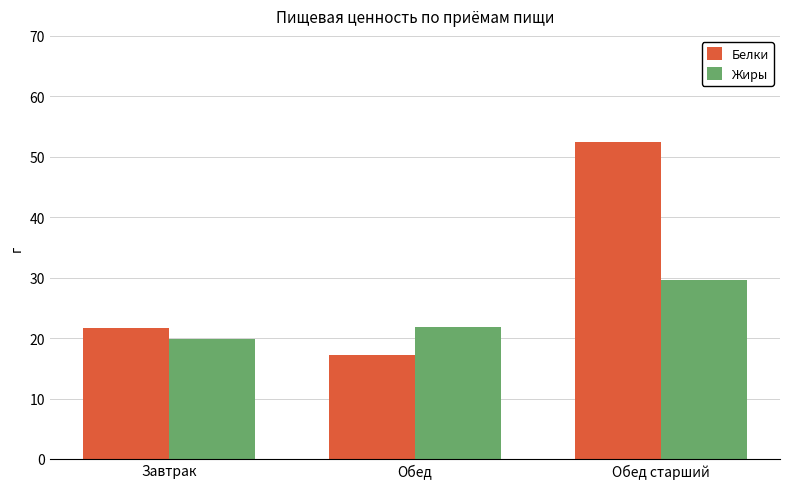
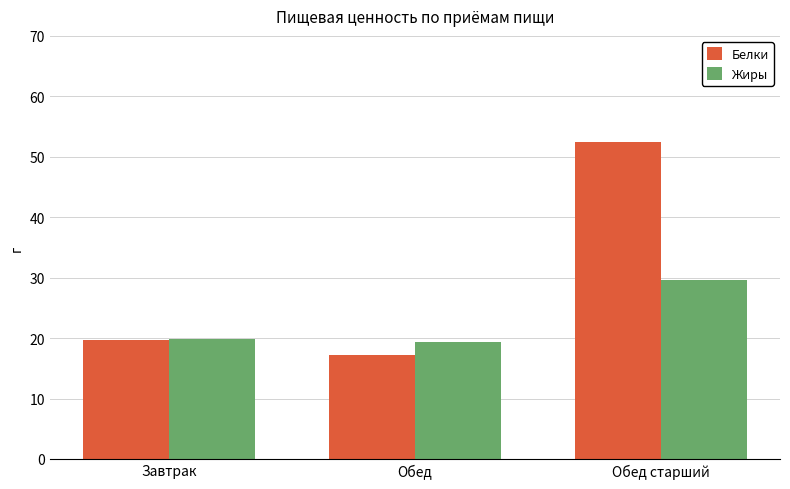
  {
    "Белки": {
-     "Завтрак": 22,
+     "Завтрак": 20,
      "Обед": 17,
      "Обед старший": 52
    },
    "Жиры": {
      "Завтрак": 20,
-     "Обед": 22,
+     "Обед": 19,
      "Обед старший": 30
    }
  }
